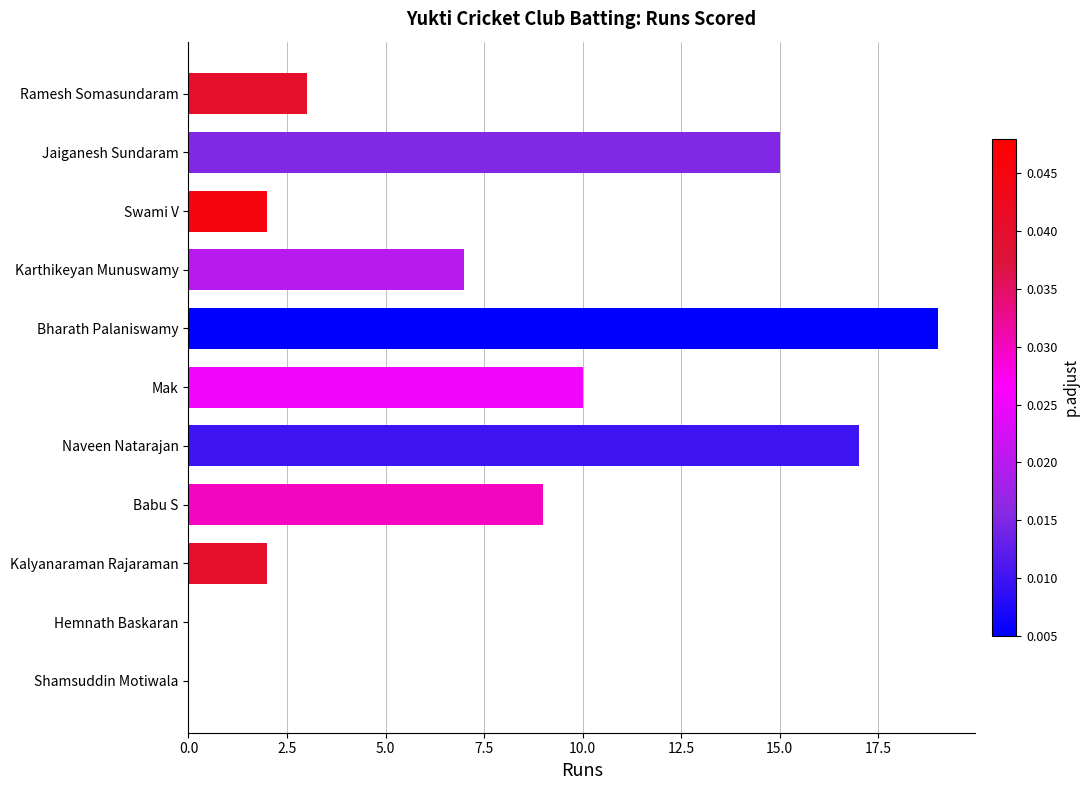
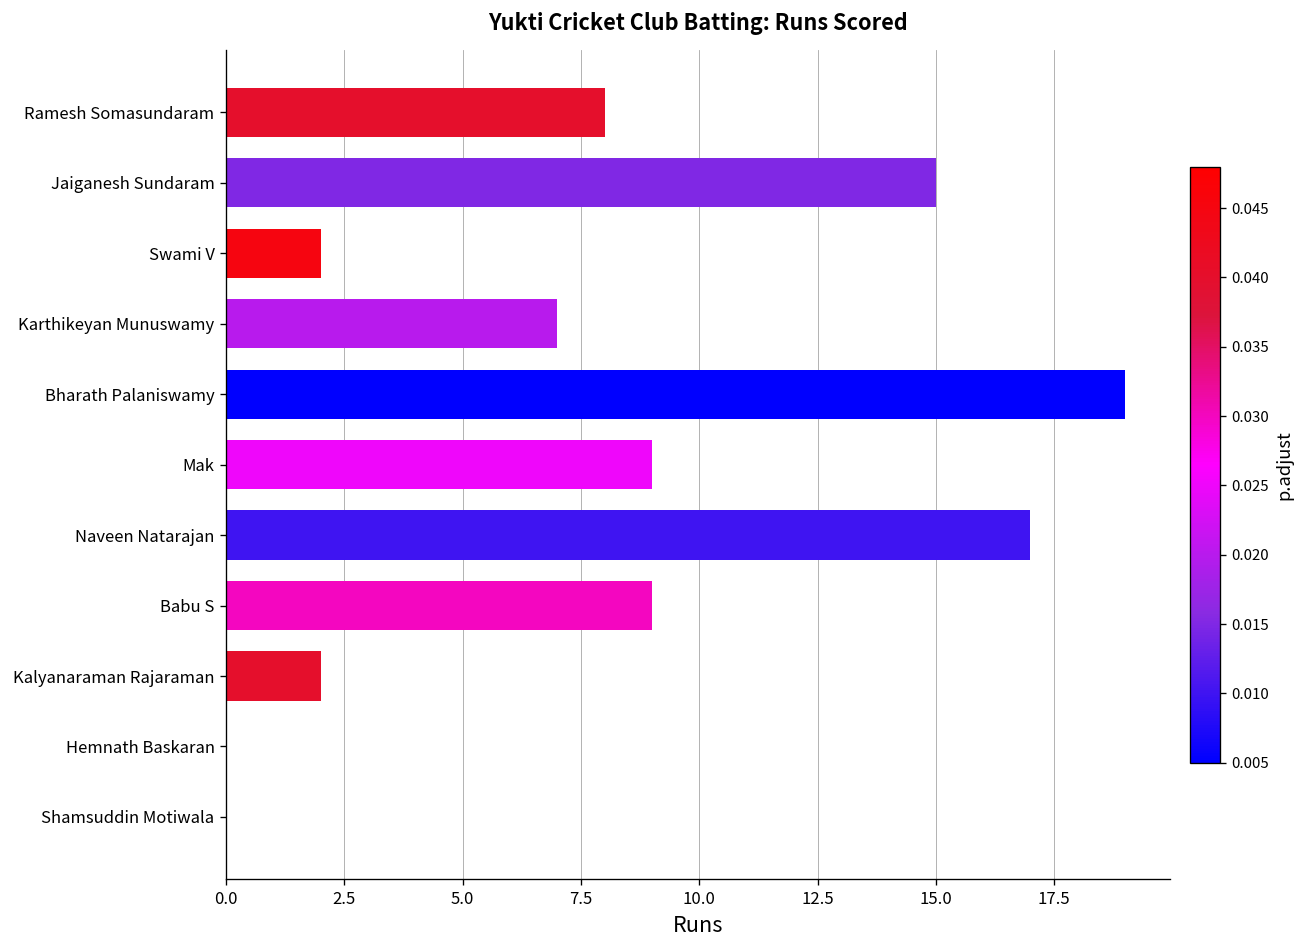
  {
-   "Ramesh Somasundaram": 3,
+   "Ramesh Somasundaram": 8,
    "Jaiganesh Sundaram": 15,
    "Swami V": 2,
    "Karthikeyan Munuswamy": 7,
    "Bharath Palaniswamy": 19,
-   "Mak": 10,
+   "Mak": 9,
    "Naveen Natarajan": 17,
    "Babu S": 9,
    "Kalyanaraman Rajaraman": 2,
    "Hemnath Baskaran": 0,
    "Shamsuddin Motiwala": 0
  }
